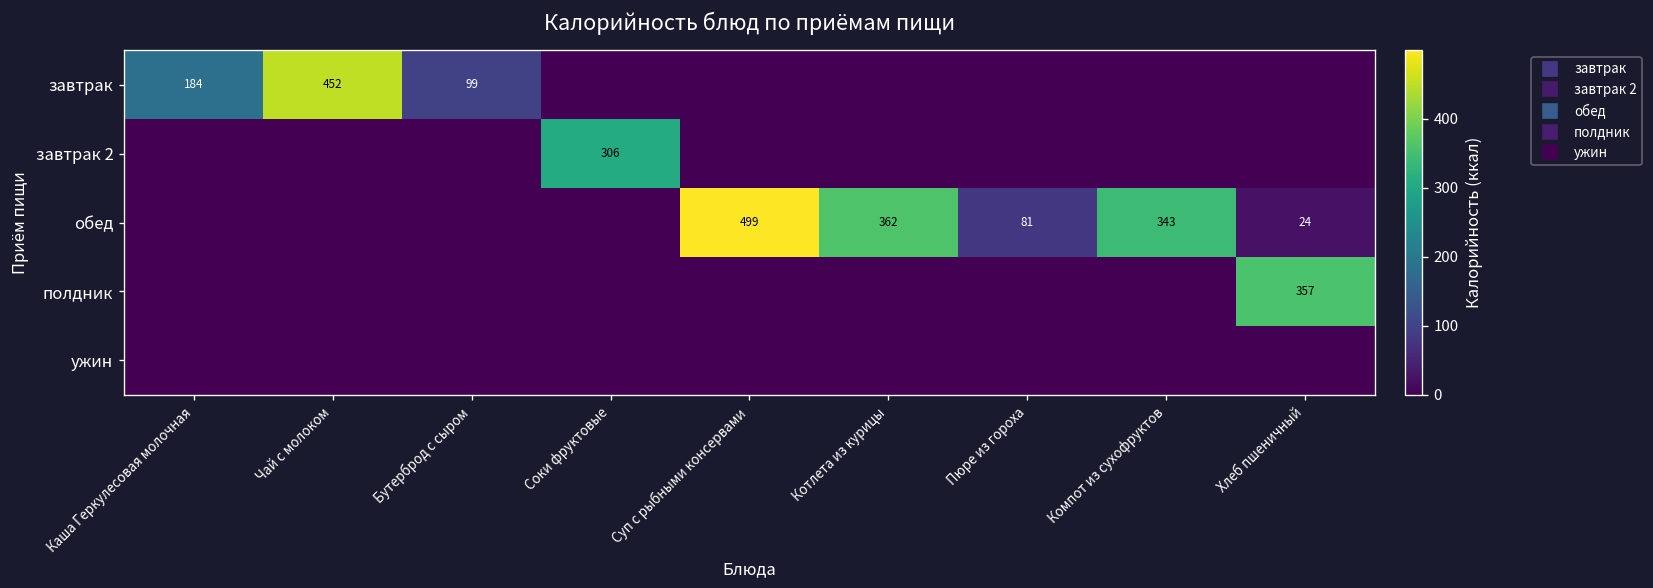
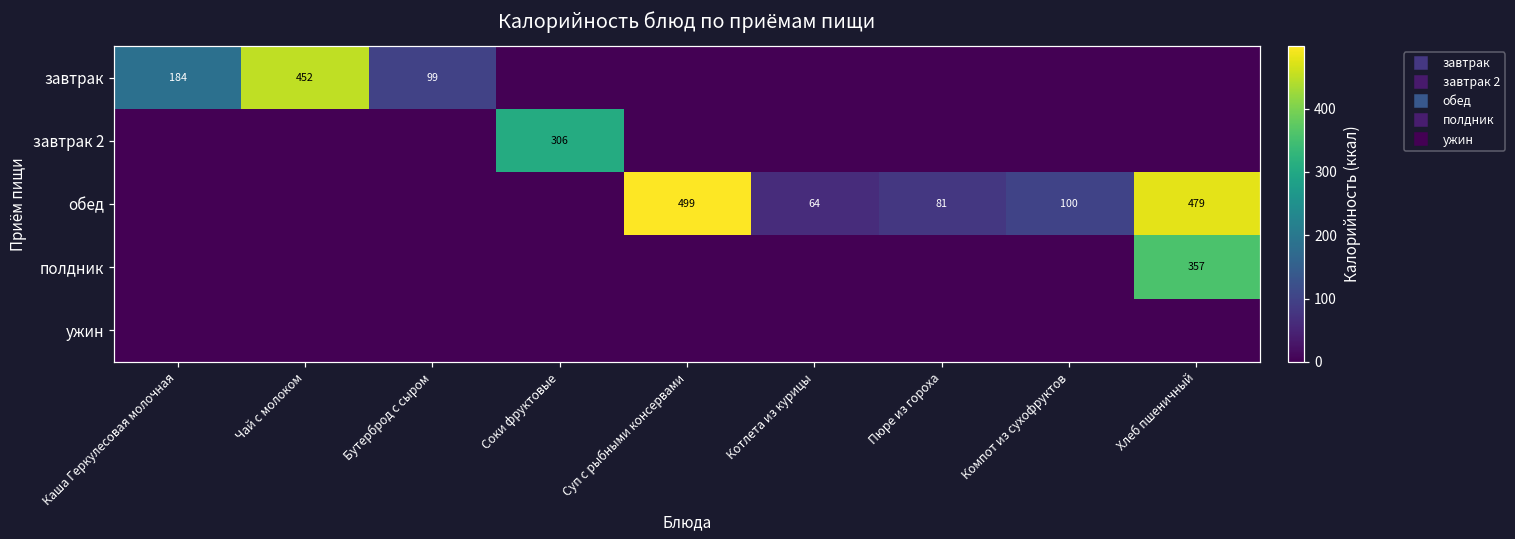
  {
    "завтрак": {
      "Каша Геркулесовая молочная": 184,
      "Чай с молоком": 452,
      "Бутерброд с сыром": 99
    },
    "завтрак 2": {
      "Соки фруктовые": 306
    },
    "обед": {
      "Суп с рыбными консервами": 499,
-     "Котлета из курицы": 362,
+     "Котлета из курицы": 64,
      "Пюре из гороха": 81,
-     "Компот из сухофруктов": 343,
-     "Хлеб пшеничный": 24
+     "Компот из сухофруктов": 100,
+     "Хлеб пшеничный": 479
    },
    "полдник": {
      "Хлеб пшеничный": 357
    }
  }
